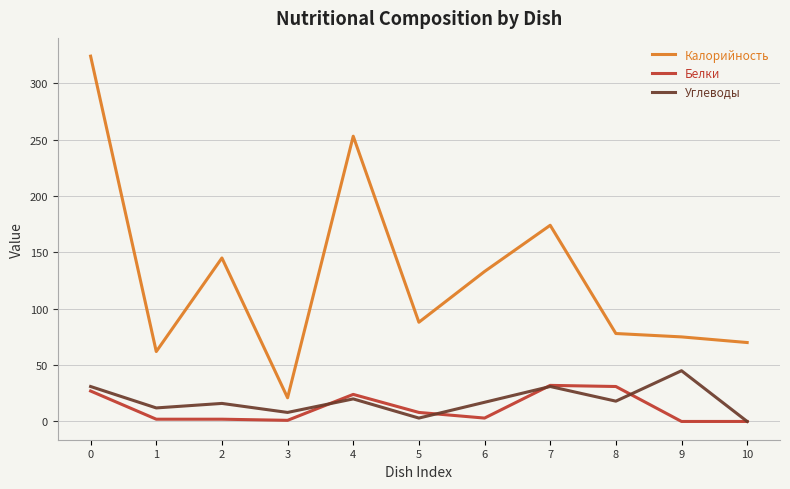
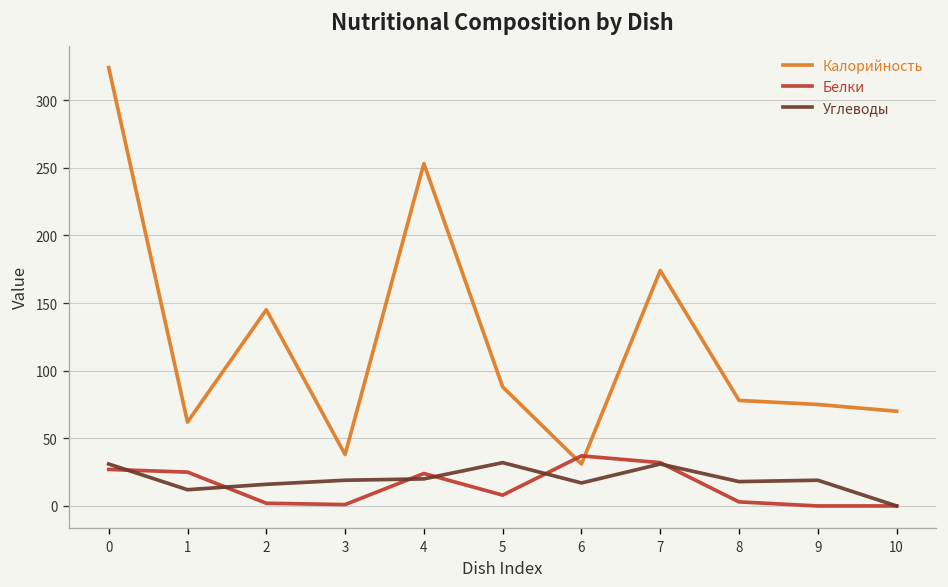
  {
    "Калорийность": {
      "0": 324,
      "1": 62,
      "2": 145,
-     "3": 21,
+     "3": 38,
      "4": 253,
      "5": 88,
-     "6": 133,
+     "6": 31,
      "7": 174,
      "8": 78,
      "9": 75,
      "10": 70
    },
    "Белки": {
      "0": 27,
-     "1": 2,
+     "1": 25,
      "2": 2,
      "3": 1,
      "4": 24,
      "5": 8,
-     "6": 3,
-     "8": 31,
+     "6": 37,
+     "8": 3,
      "9": 0
    },
    "Углеводы": {
      "0": 31,
      "1": 12,
      "2": 16,
-     "3": 8,
+     "3": 19,
      "4": 20,
-     "5": 3,
+     "5": 32,
      "6": 17,
      "8": 18,
-     "9": 45
+     "9": 19
    }
  }
